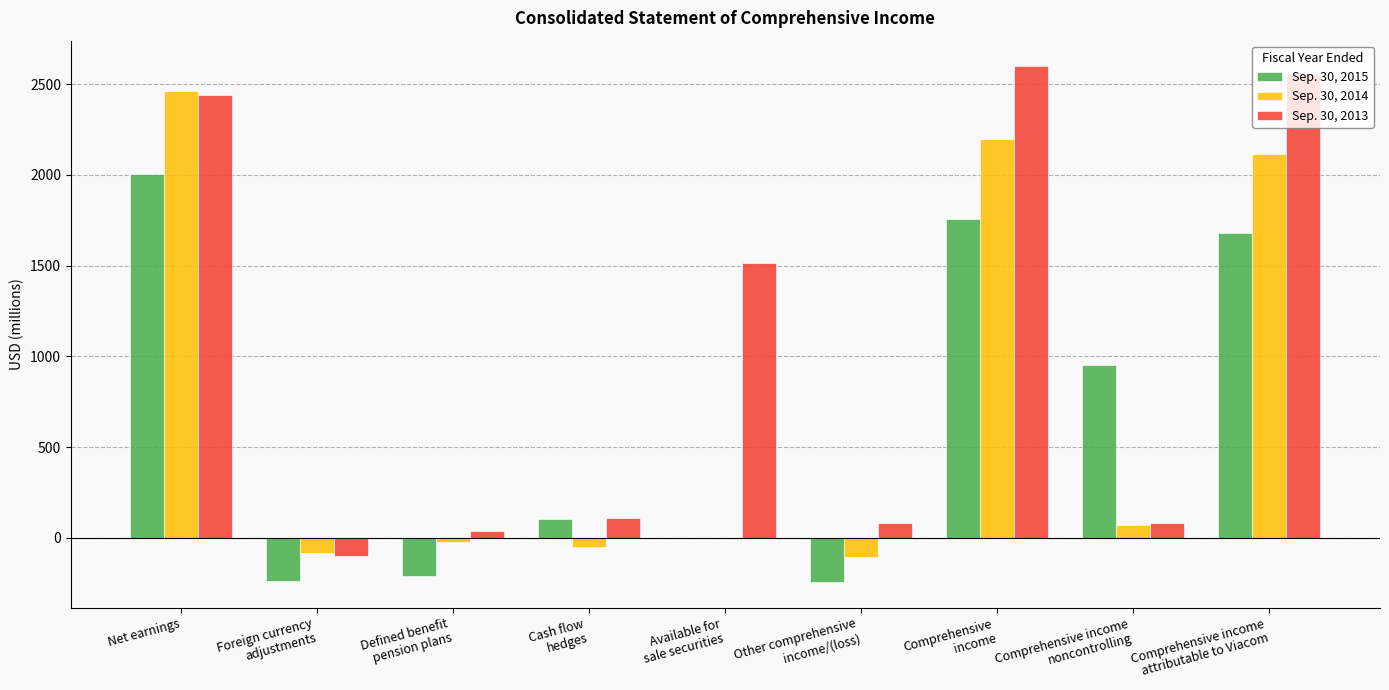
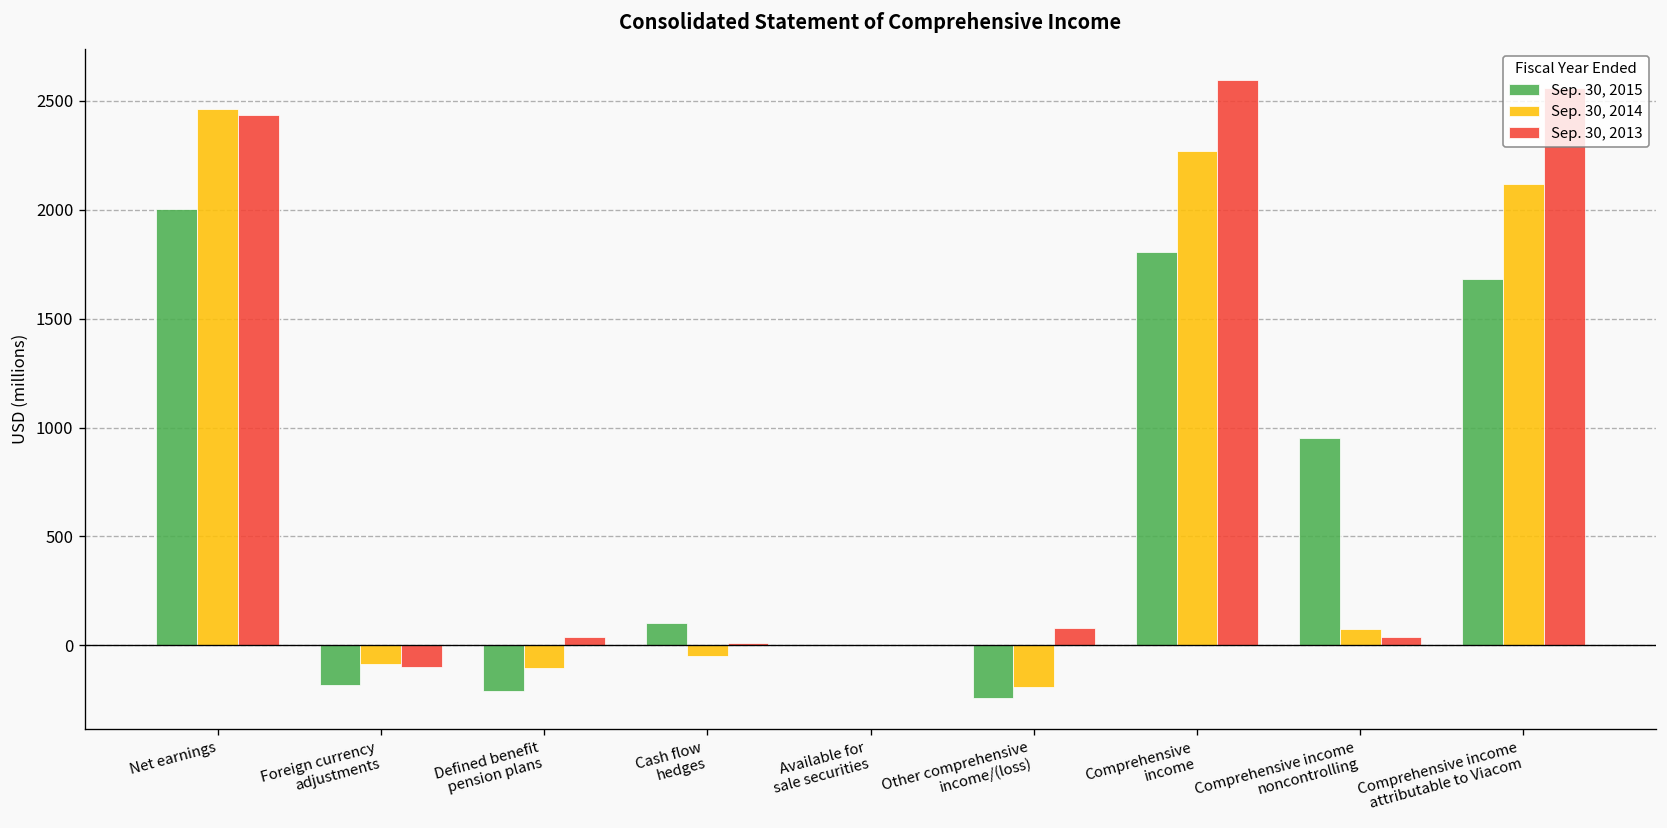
  {
    "Sep. 30, 2015": {
      "Net earnings": 2000,
-     "Foreign currency adjustments": -240,
+     "Foreign currency adjustments": -180,
      "Defined benefit pension plans": -210,
      "Cash flow hedges": 100,
      "Available for sale securities": 0,
      "Other comprehensive income/(loss)": -240,
-     "Comprehensive income": 1760,
+     "Comprehensive income": 1800,
      "Comprehensive income noncontrolling": 950,
      "Comprehensive income attributable to Viacom": 1680
    },
    "Sep. 30, 2014": {
      "Net earnings": 2460,
      "Foreign currency adjustments": -90,
-     "Defined benefit pension plans": -30,
+     "Defined benefit pension plans": -100,
      "Cash flow hedges": -50,
      "Available for sale securities": 0,
-     "Other comprehensive income/(loss)": -110,
-     "Comprehensive income": 2200,
+     "Other comprehensive income/(loss)": -190,
+     "Comprehensive income": 2270,
      "Comprehensive income noncontrolling": 70,
      "Comprehensive income attributable to Viacom": 2120
    },
    "Sep. 30, 2013": {
      "Net earnings": 2440,
      "Foreign currency adjustments": -100,
      "Defined benefit pension plans": 40,
-     "Cash flow hedges": 110,
-     "Available for sale securities": 1510,
+     "Cash flow hedges": 10,
+     "Available for sale securities": 0,
      "Other comprehensive income/(loss)": 80,
      "Comprehensive income": 2600,
-     "Comprehensive income noncontrolling": 80
+     "Comprehensive income noncontrolling": 40
    }
  }
